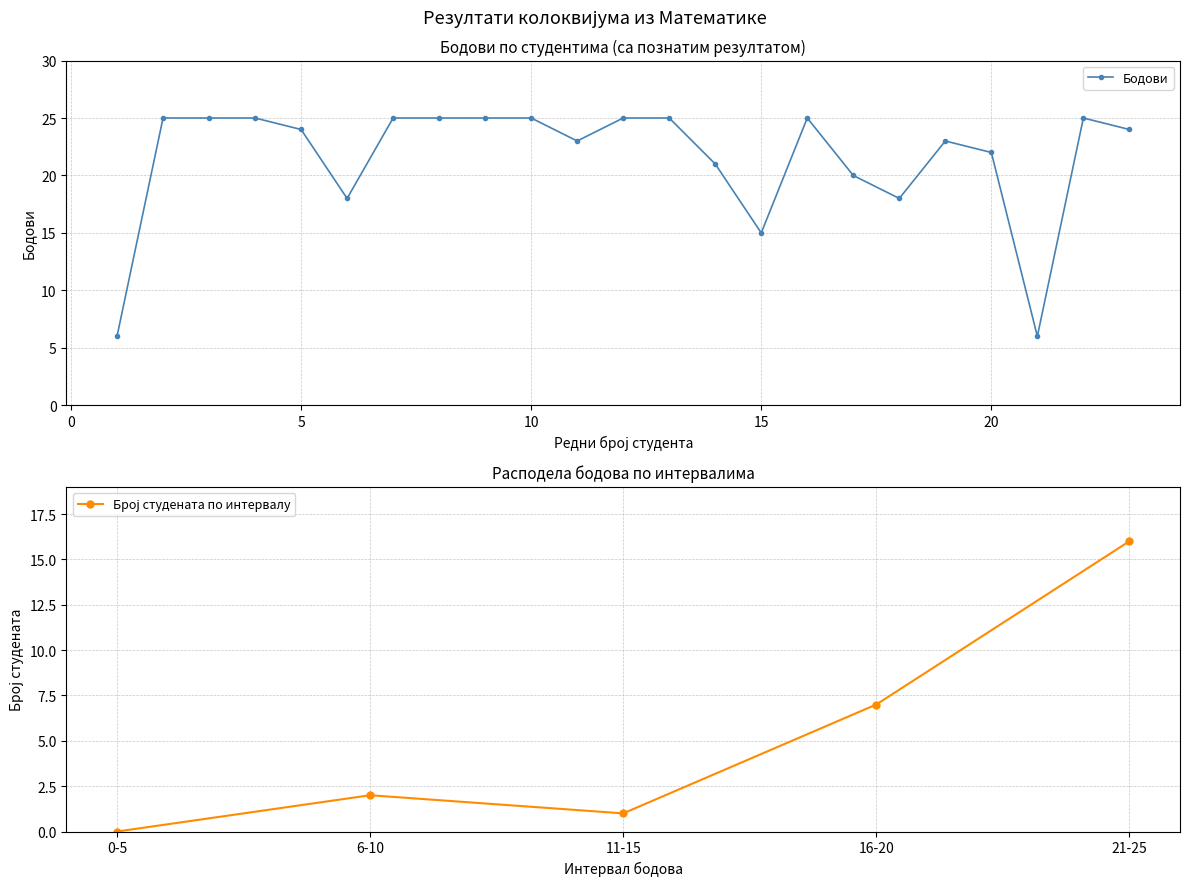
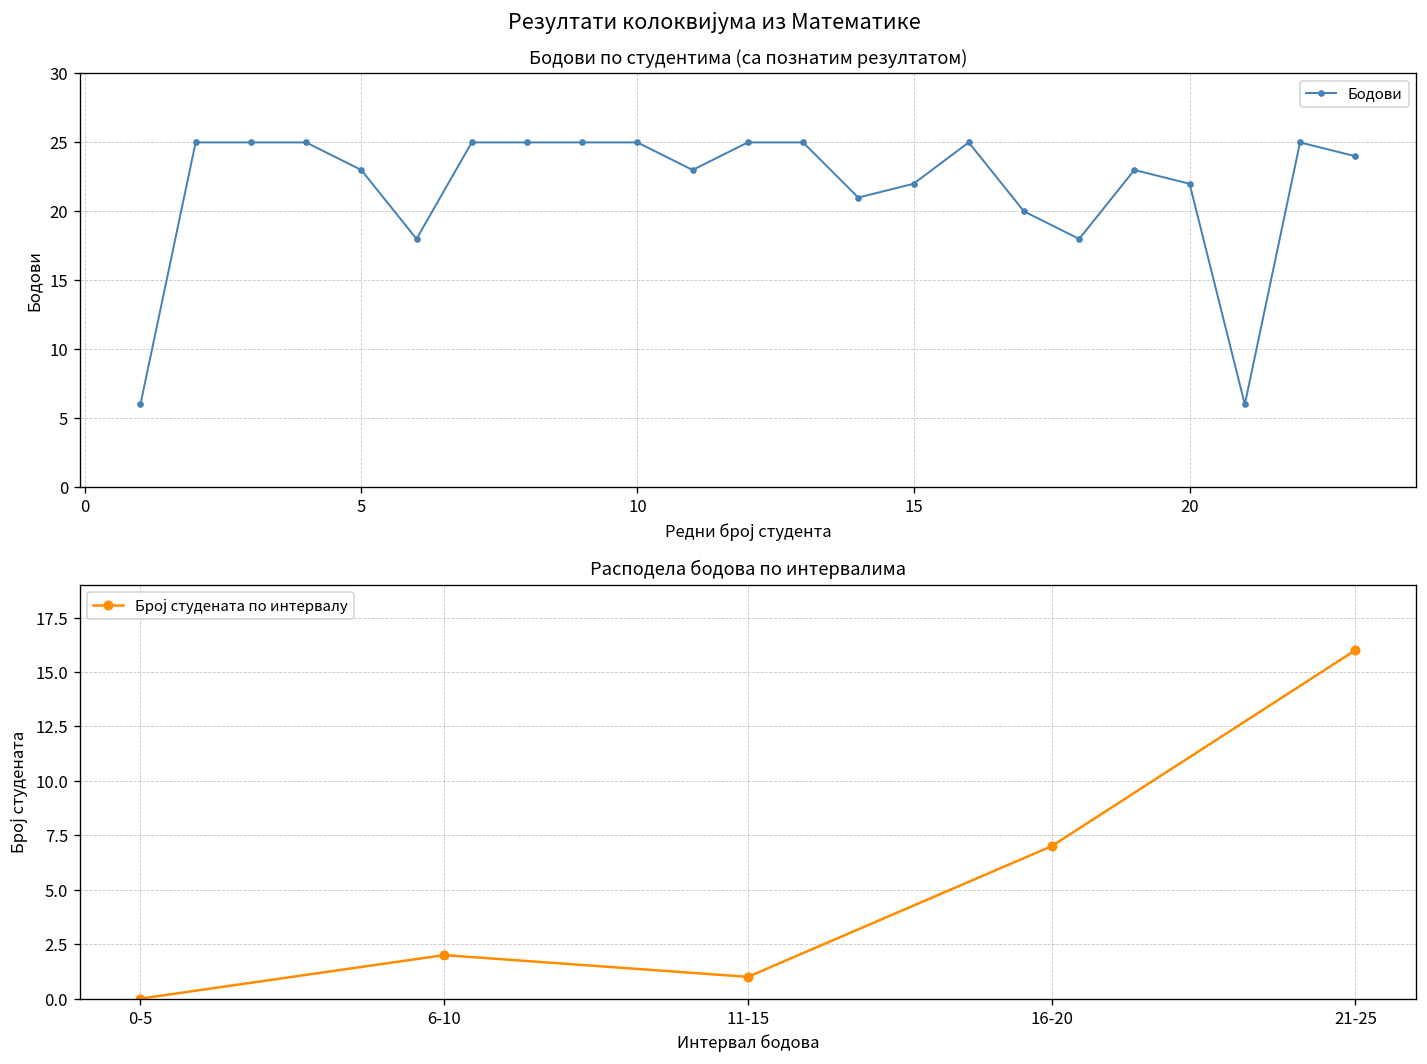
  {
    "Бодови по студентима (са познатим резултатом)": {
-     "5": 24,
+     "5": 23,
      "10": 25,
-     "15": 15,
+     "15": 22,
      "20": 22
    },
    "Расподела бодова по интервалима": {
      "0-5": 0.0,
      "6-10": 2.0,
      "11-15": 1.0,
      "16-20": 7.0,
      "21-25": 16.0
    }
  }
